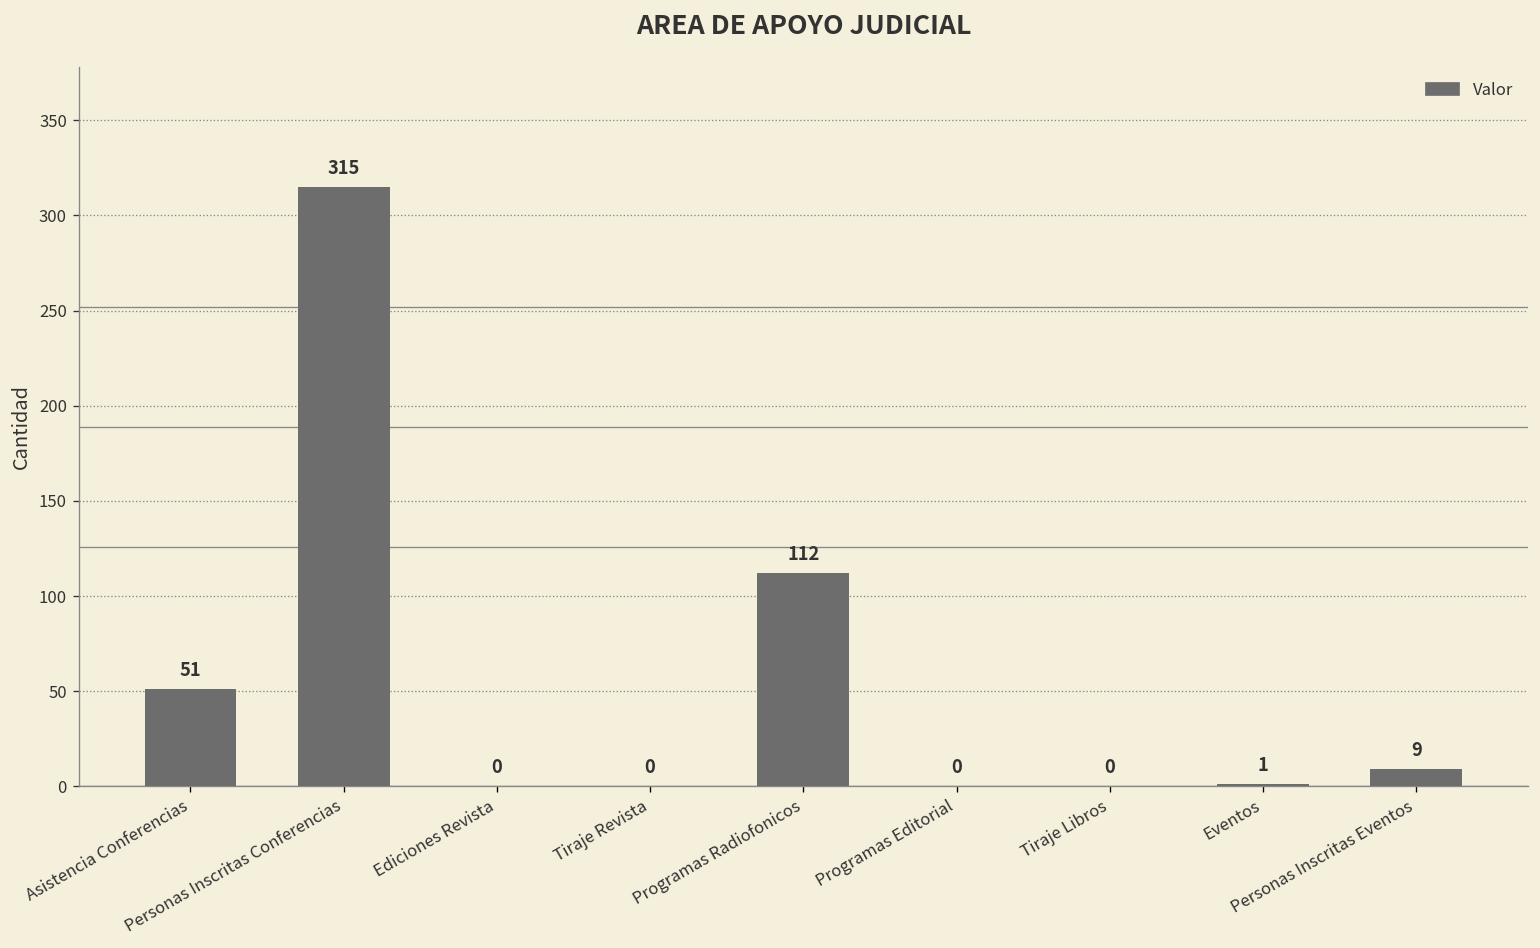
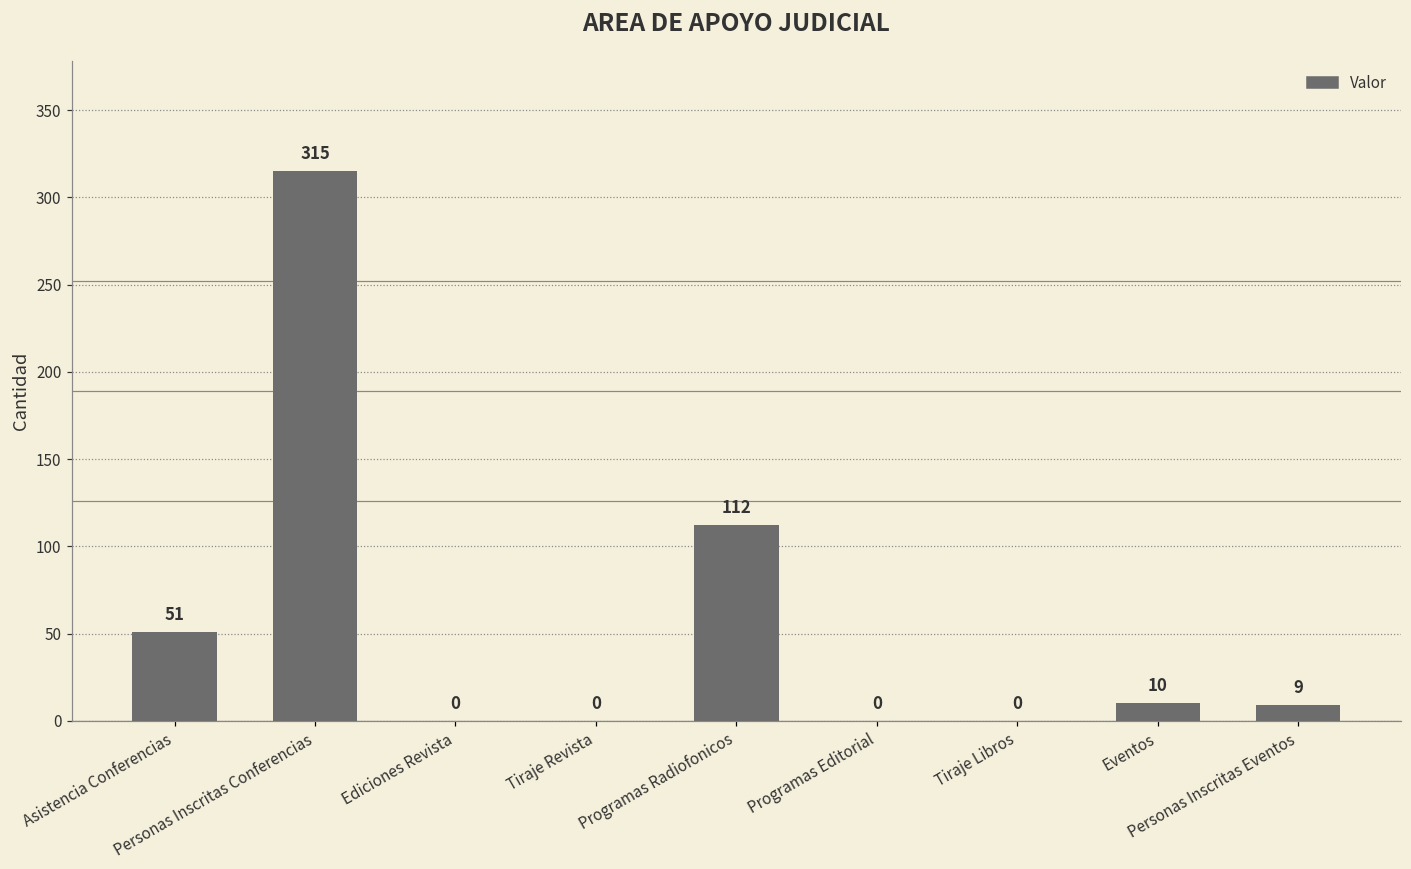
  {
    "Asistencia Conferencias": 51,
    "Personas Inscritas Conferencias": 315,
    "Ediciones Revista": 0,
    "Tiraje Revista": 0,
    "Programas Radiofonicos": 112,
    "Programas Editorial": 0,
    "Tiraje Libros": 0,
-   "Eventos": 1,
+   "Eventos": 10,
    "Personas Inscritas Eventos": 9
  }
